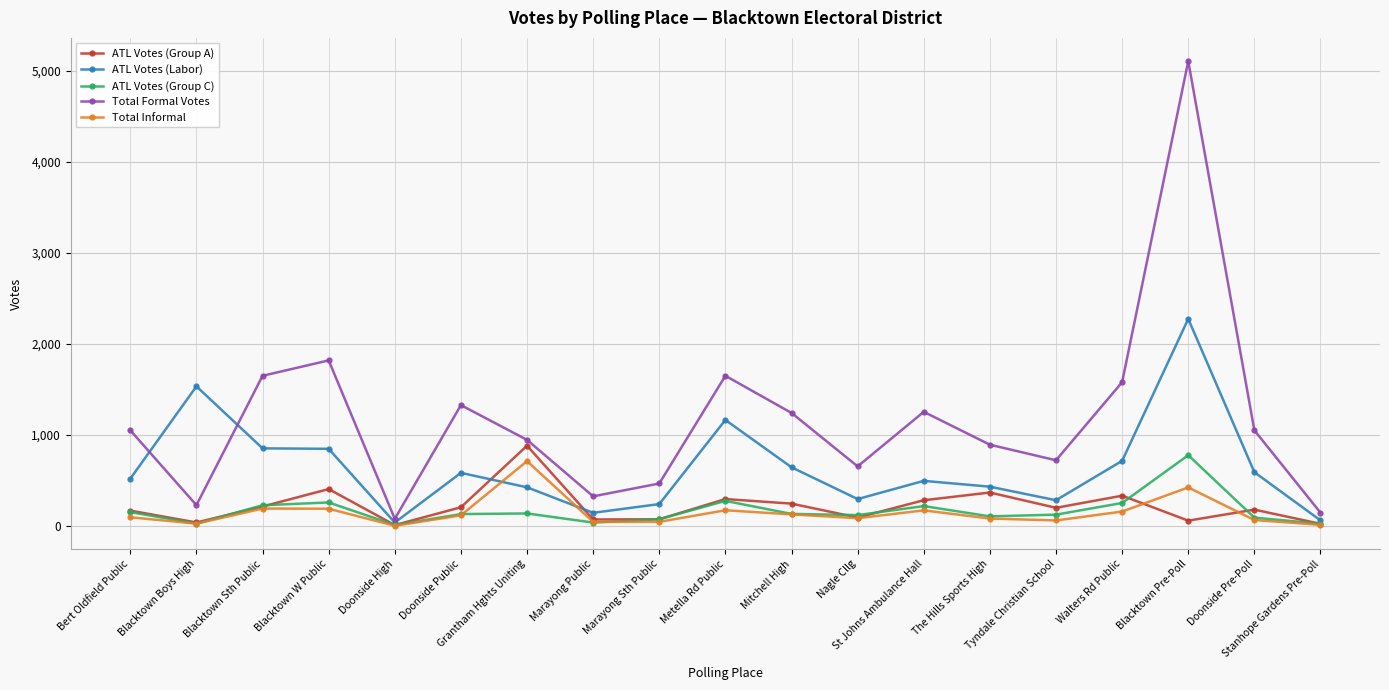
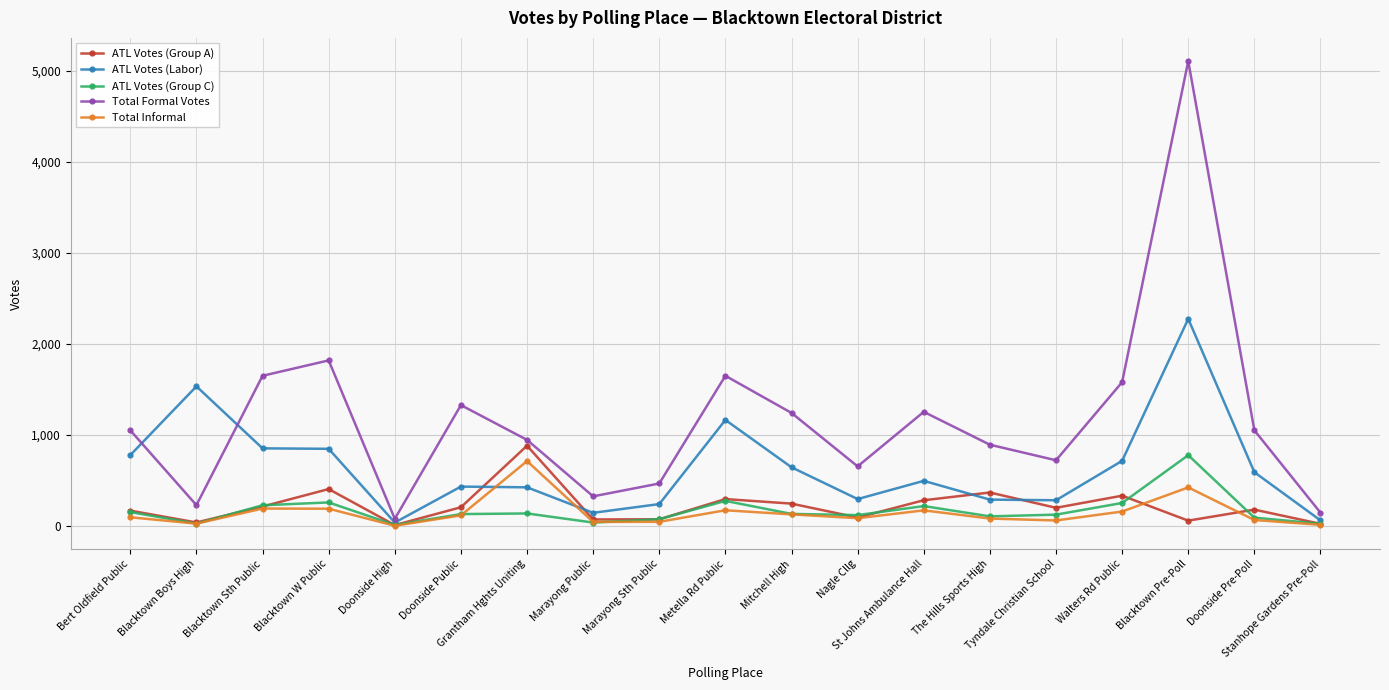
  {
    "ATL Votes (Group A)": {
      "Blacktown W Public": "400",
      "Doonside Public": "200",
      "Grantham Hghts Uniting": "900",
      "Mitchell High": "200",
      "St Johns Ambulance Hall": "300",
      "The Hills Sports High": "400",
      "Tyndale Christian School": "200",
      "Walters Rd Public": "300",
      "Blacktown Pre-Poll": "100",
      "Doonside Pre-Poll": "200"
    },
    "ATL Votes (Labor)": {
-     "Bert Oldfield Public": "500",
+     "Bert Oldfield Public": "800",
      "Blacktown Boys High": "1,500",
      "Blacktown Sth Public": "900",
      "Blacktown W Public": "800",
-     "Doonside Public": "600",
+     "Doonside Public": "400",
      "Grantham Hghts Uniting": "400",
      "Marayong Public": "100",
      "Marayong Sth Public": "200",
      "Metella Rd Public": "1,200",
      "Mitchell High": "600",
      "Nagle Cllg": "300",
      "St Johns Ambulance Hall": "500",
-     "The Hills Sports High": "400",
+     "The Hills Sports High": "300",
      "Tyndale Christian School": "300",
      "Walters Rd Public": "700",
      "Blacktown Pre-Poll": "2,300",
      "Doonside Pre-Poll": "600",
      "Stanhope Gardens Pre-Poll": "100"
    },
    "ATL Votes (Group C)": {
      "Blacktown W Public": "300",
      "Grantham Hghts Uniting": "100",
      "St Johns Ambulance Hall": "200",
      "Tyndale Christian School": "100",
      "Walters Rd Public": "300",
      "Blacktown Pre-Poll": "800"
    },
    "Total Formal Votes": {
      "Bert Oldfield Public": "1,100",
      "Blacktown Boys High": "200",
      "Blacktown Sth Public": "1,600",
      "Blacktown W Public": "1,800",
      "Doonside High": "100",
      "Doonside Public": "1,300",
      "Grantham Hghts Uniting": "900",
      "Marayong Public": "300",
      "Marayong Sth Public": "500",
      "Metella Rd Public": "1,600",
      "Mitchell High": "1,200",
      "Nagle Cllg": "700",
      "St Johns Ambulance Hall": "1,300",
      "The Hills Sports High": "900",
      "Tyndale Christian School": "700",
      "Walters Rd Public": "1,600",
      "Blacktown Pre-Poll": "5,100",
      "Doonside Pre-Poll": "1,100",
      "Stanhope Gardens Pre-Poll": "100"
    },
    "Total Informal": {
      "Bert Oldfield Public": "100",
      "Blacktown W Public": "200",
      "Grantham Hghts Uniting": "700",
      "Metella Rd Public": "200",
      "St Johns Ambulance Hall": "200",
      "Tyndale Christian School": "100",
      "Walters Rd Public": "200",
      "Blacktown Pre-Poll": "400"
    }
  }
